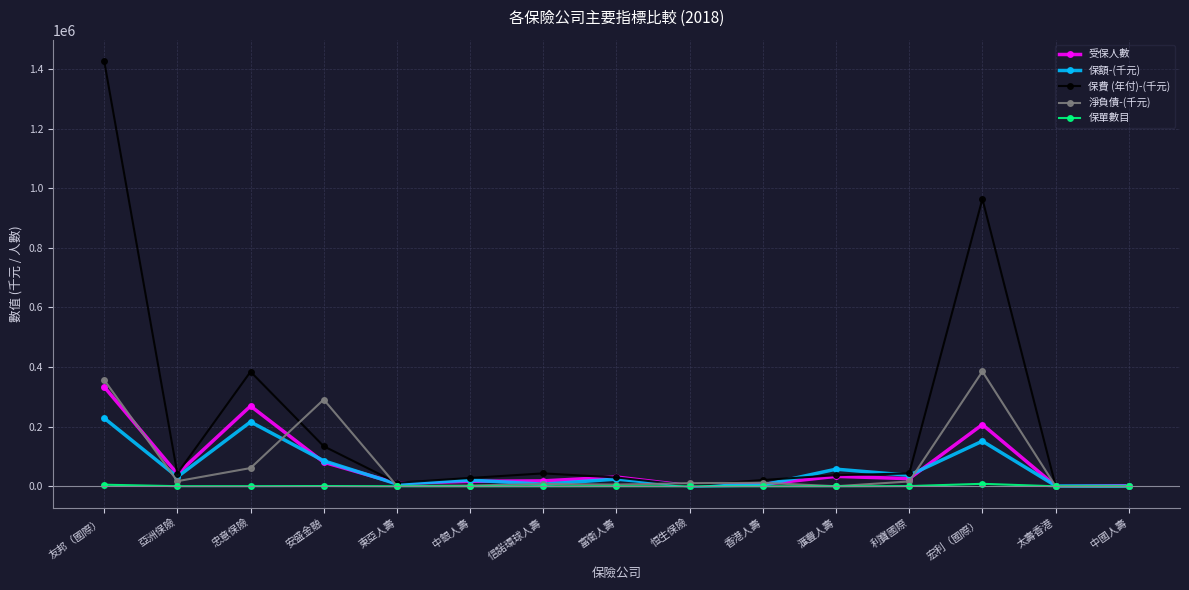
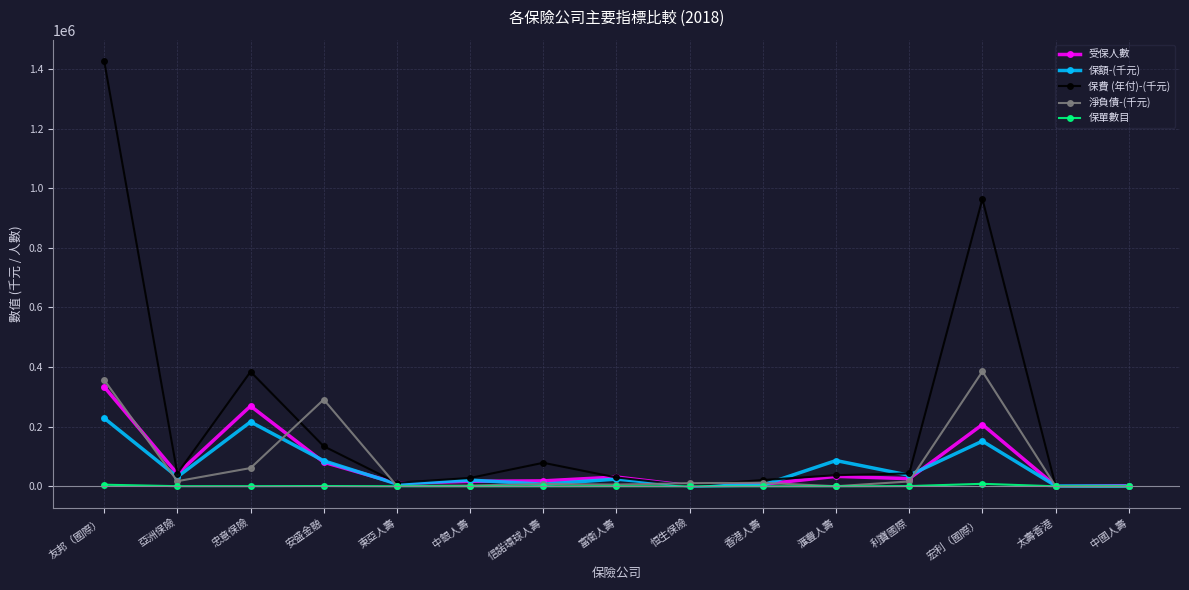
  {
    "受保人數": {
      "友邦（國際）": 330000,
      "忠意保險": 270000,
      "信諾環球人壽": 20000,
      "利寶國際": 30000,
      "宏利（國際）": 210000
    },
    "保額-(千元)": {
      "友邦（國際）": 230000,
      "亞洲保險": 30000,
      "忠意保險": 220000,
-     "滙豐人壽": 60000,
+     "滙豐人壽": 90000,
      "宏利（國際）": 150000
    },
    "保費 (年付)-(千元)": {
      "友邦（國際）": 1430000,
      "忠意保險": 380000,
      "安盛金融": 130000,
-     "信諾環球人壽": 40000,
+     "信諾環球人壽": 80000,
      "香港人壽": 20000,
      "宏利（國際）": 960000
    },
    "淨負債-(千元)": {
      "友邦（國際）": 360000,
      "亞洲保險": 20000,
      "忠意保險": 60000,
      "安盛金融": 290000,
      "利寶國際": 20000,
      "宏利（國際）": 390000
    },
    "保單數目": {
      "友邦（國際）": 10000,
      "亞洲保險": 0,
      "忠意保險": 0,
      "安盛金融": 0,
      "利寶國際": 0,
      "宏利（國際）": 10000
    }
  }
